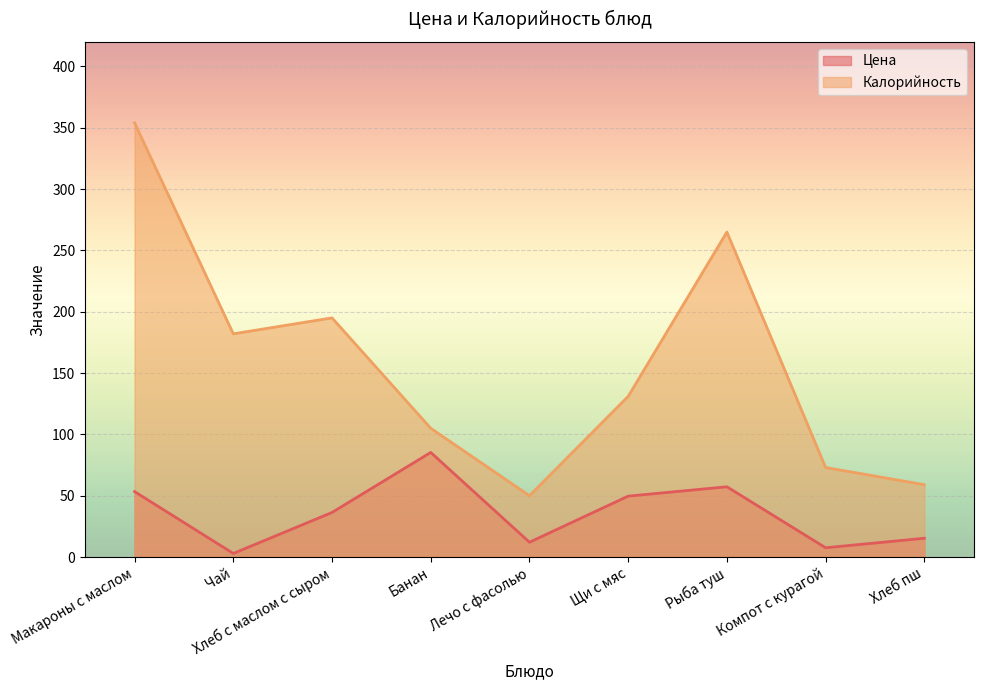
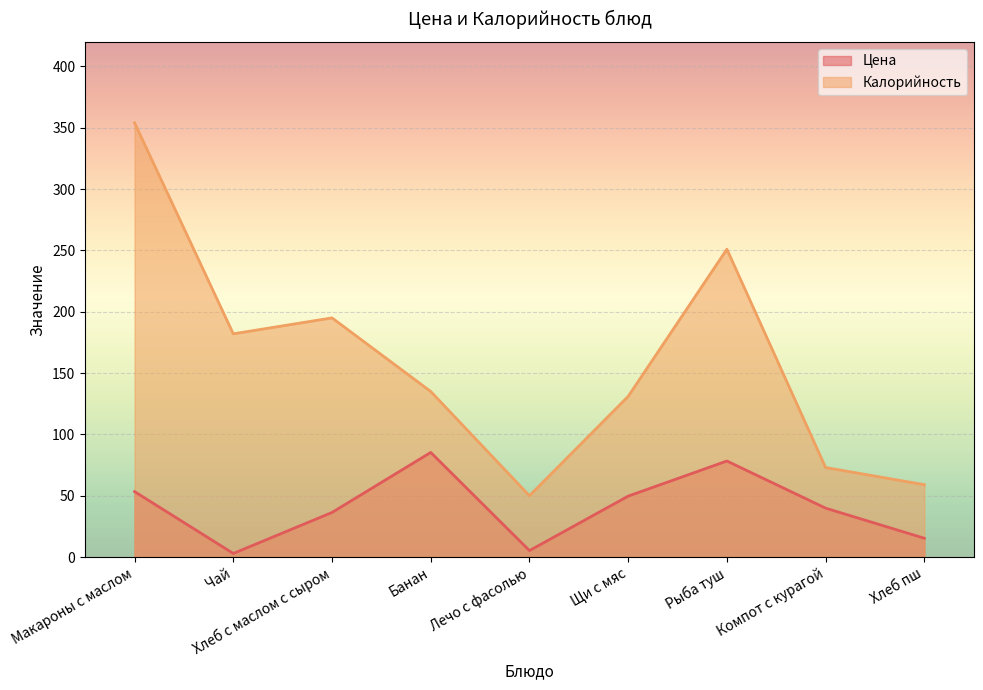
  {
    "Цена": {
      "Макароны с маслом": 53,
      "Чай": 3,
      "Хлеб с маслом с сыром": 36,
      "Банан": 85,
-     "Лечо с фасолью": 12,
+     "Лечо с фасолью": 5,
      "Щи с мяс": 50,
-     "Рыба туш": 57,
-     "Компот с курагой": 8,
+     "Рыба туш": 78,
+     "Компот с курагой": 40,
      "Хлеб пш": 15
    },
    "Калорийность": {
      "Макароны с маслом": 354,
      "Чай": 182,
      "Хлеб с маслом с сыром": 195,
-     "Банан": 105,
+     "Банан": 135,
      "Лечо с фасолью": 50,
      "Щи с мяс": 131,
-     "Рыба туш": 265,
+     "Рыба туш": 251,
      "Компот с курагой": 73,
      "Хлеб пш": 59
    }
  }
